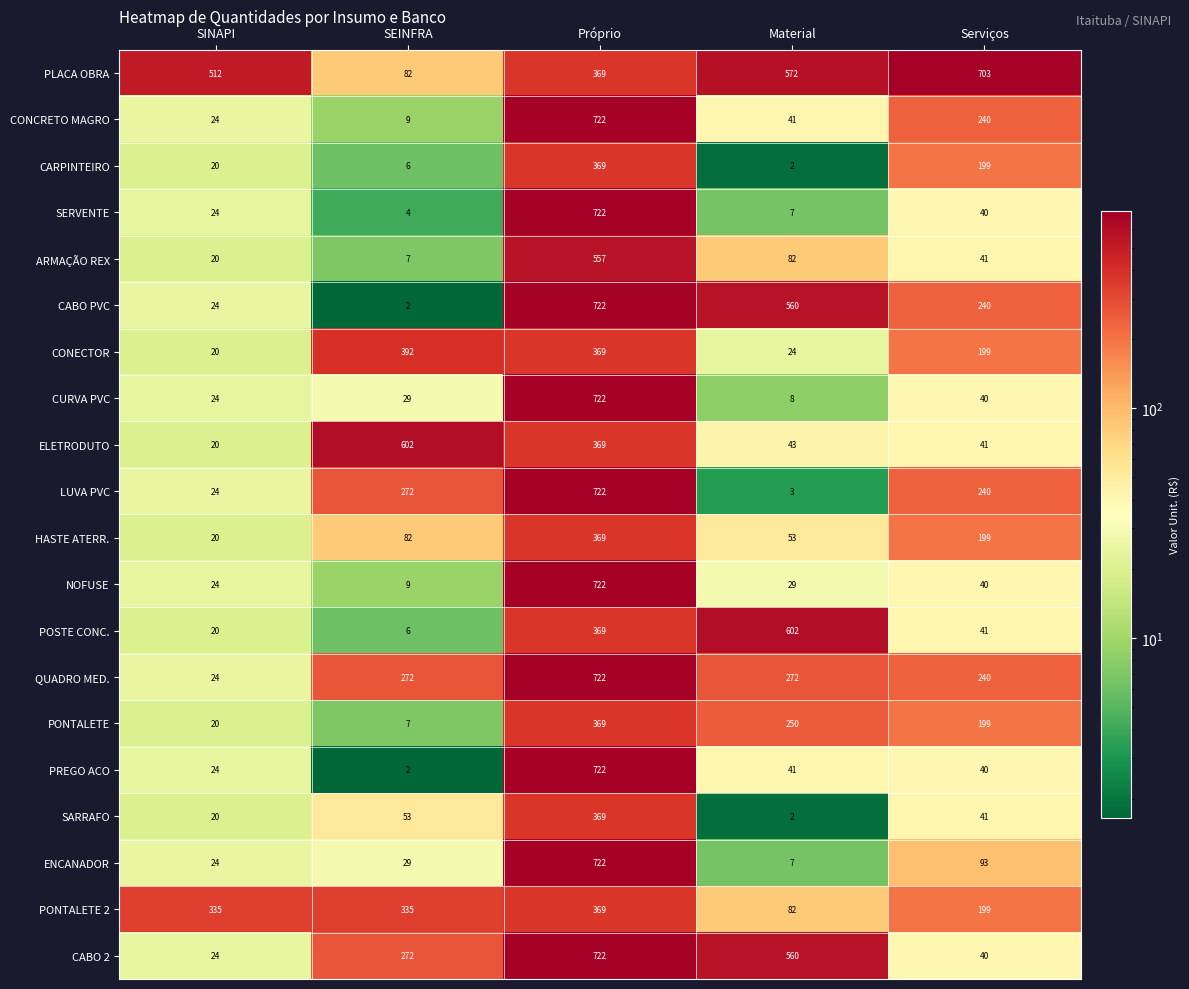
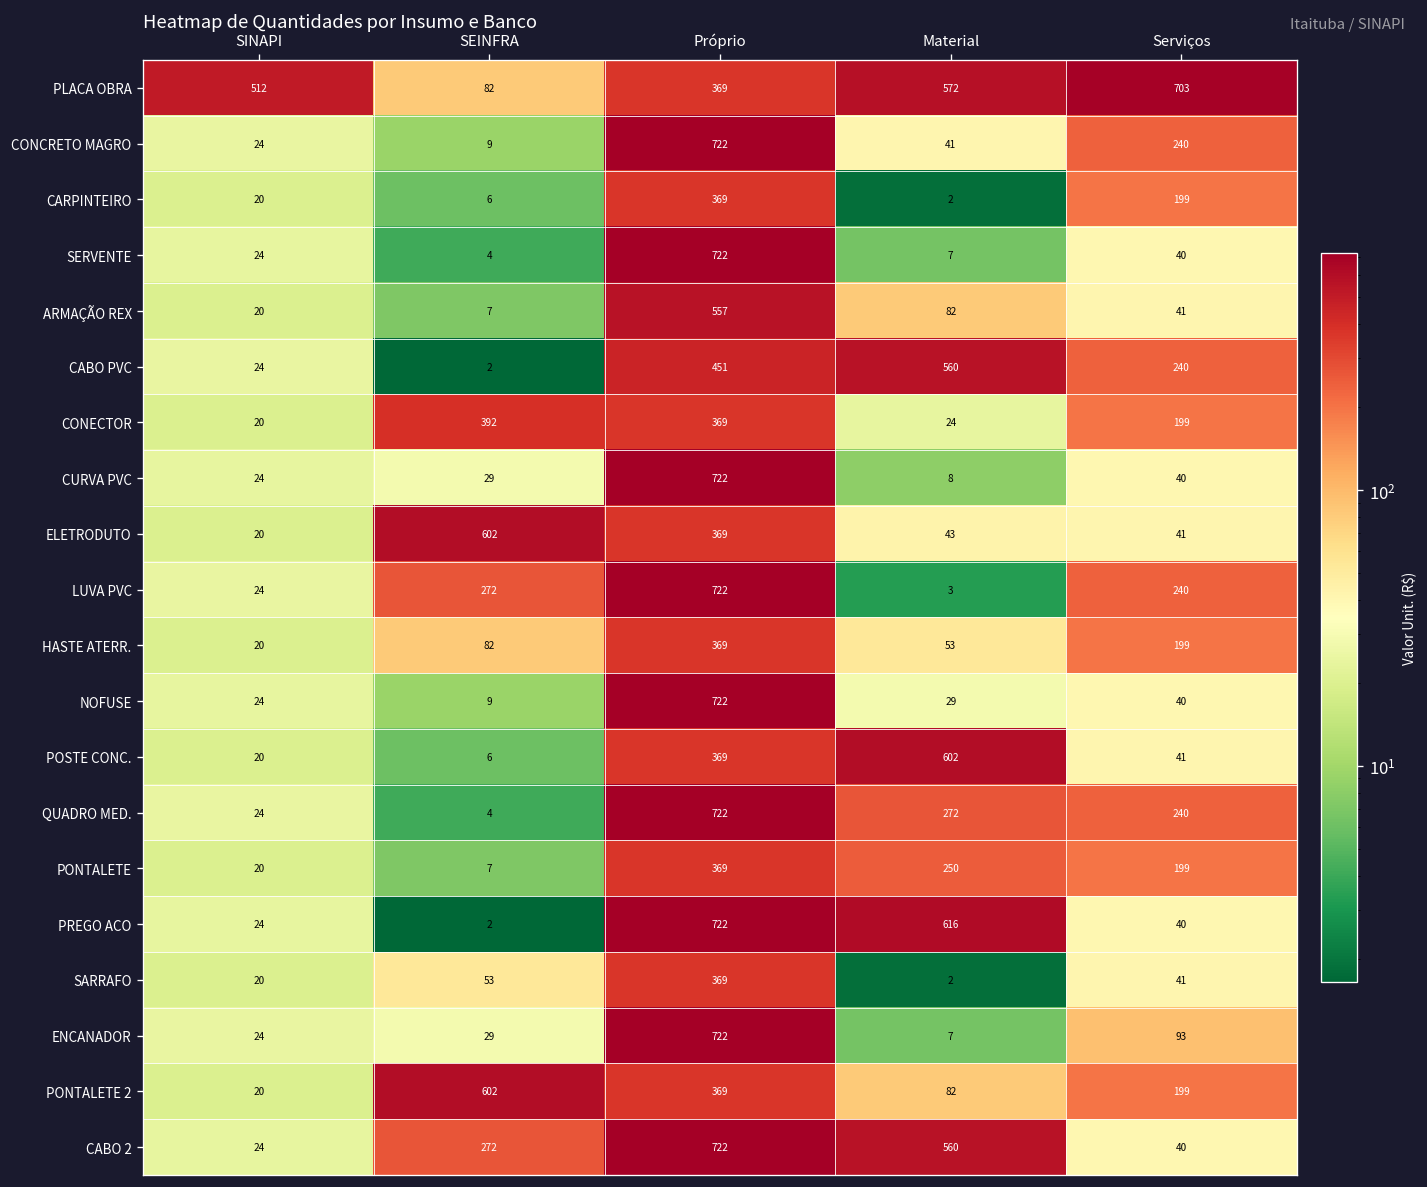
  {
    "PLACA OBRA": {
      "SINAPI": 512,
      "SEINFRA": 82,
      "Próprio": 369,
      "Material": 572,
      "Serviços": 703
    },
    "CONCRETO MAGRO": {
      "SINAPI": 24,
      "SEINFRA": 9,
      "Próprio": 722,
      "Material": 41,
      "Serviços": 240
    },
    "CARPINTEIRO": {
      "SINAPI": 20,
      "SEINFRA": 6,
      "Próprio": 369,
      "Material": 2,
      "Serviços": 199
    },
    "SERVENTE": {
      "SINAPI": 24,
      "SEINFRA": 4,
      "Próprio": 722,
      "Material": 7,
      "Serviços": 40
    },
    "ARMAÇÃO REX": {
      "SINAPI": 20,
      "SEINFRA": 7,
      "Próprio": 557,
      "Material": 82,
      "Serviços": 41
    },
    "CABO PVC": {
      "SINAPI": 24,
      "SEINFRA": 2,
-     "Próprio": 722,
+     "Próprio": 451,
      "Material": 560,
      "Serviços": 240
    },
    "CONECTOR": {
      "SINAPI": 20,
      "SEINFRA": 392,
      "Próprio": 369,
      "Material": 24,
      "Serviços": 199
    },
    "CURVA PVC": {
      "SINAPI": 24,
      "SEINFRA": 29,
      "Próprio": 722,
      "Material": 8,
      "Serviços": 40
    },
    "ELETRODUTO": {
      "SINAPI": 20,
      "SEINFRA": 602,
      "Próprio": 369,
      "Material": 43,
      "Serviços": 41
    },
    "LUVA PVC": {
      "SINAPI": 24,
      "SEINFRA": 272,
      "Próprio": 722,
      "Material": 3,
      "Serviços": 240
    },
    "HASTE ATERR.": {
      "SINAPI": 20,
      "SEINFRA": 82,
      "Próprio": 369,
      "Material": 53,
      "Serviços": 199
    },
    "NOFUSE": {
      "SINAPI": 24,
      "SEINFRA": 9,
      "Próprio": 722,
      "Material": 29,
      "Serviços": 40
    },
    "POSTE CONC.": {
      "SINAPI": 20,
      "SEINFRA": 6,
      "Próprio": 369,
      "Material": 602,
      "Serviços": 41
    },
    "QUADRO MED.": {
      "SINAPI": 24,
-     "SEINFRA": 272,
+     "SEINFRA": 4,
      "Próprio": 722,
      "Material": 272,
      "Serviços": 240
    },
    "PONTALETE": {
      "SINAPI": 20,
      "SEINFRA": 7,
      "Próprio": 369,
      "Material": 250,
      "Serviços": 199
    },
    "PREGO ACO": {
      "SINAPI": 24,
      "SEINFRA": 2,
      "Próprio": 722,
-     "Material": 41,
+     "Material": 616,
      "Serviços": 40
    },
    "SARRAFO": {
      "SINAPI": 20,
      "SEINFRA": 53,
      "Próprio": 369,
      "Material": 2,
      "Serviços": 41
    },
    "ENCANADOR": {
      "SINAPI": 24,
      "SEINFRA": 29,
      "Próprio": 722,
      "Material": 7,
      "Serviços": 93
    },
    "PONTALETE 2": {
-     "SINAPI": 335,
-     "SEINFRA": 335,
+     "SINAPI": 20,
+     "SEINFRA": 602,
      "Próprio": 369,
      "Material": 82,
      "Serviços": 199
    },
    "CABO 2": {
      "SINAPI": 24,
      "SEINFRA": 272,
      "Próprio": 722,
      "Material": 560,
      "Serviços": 40
    }
  }
